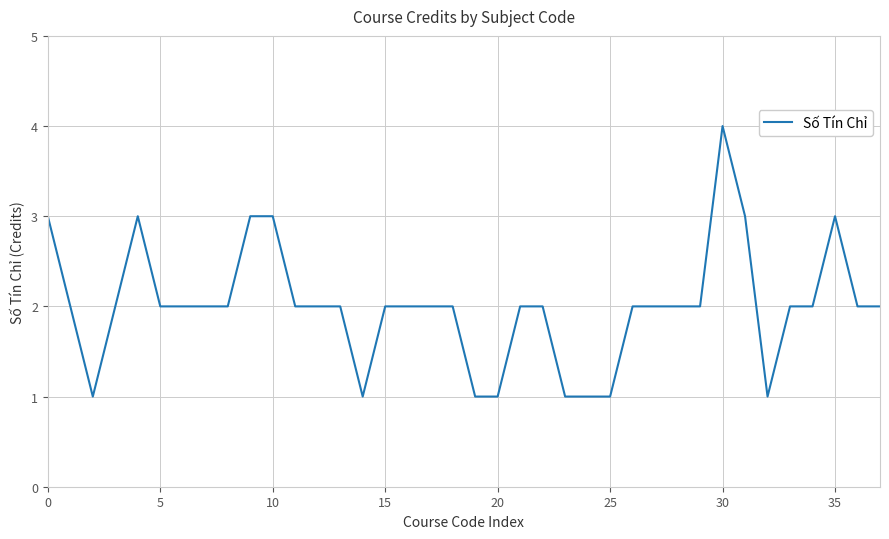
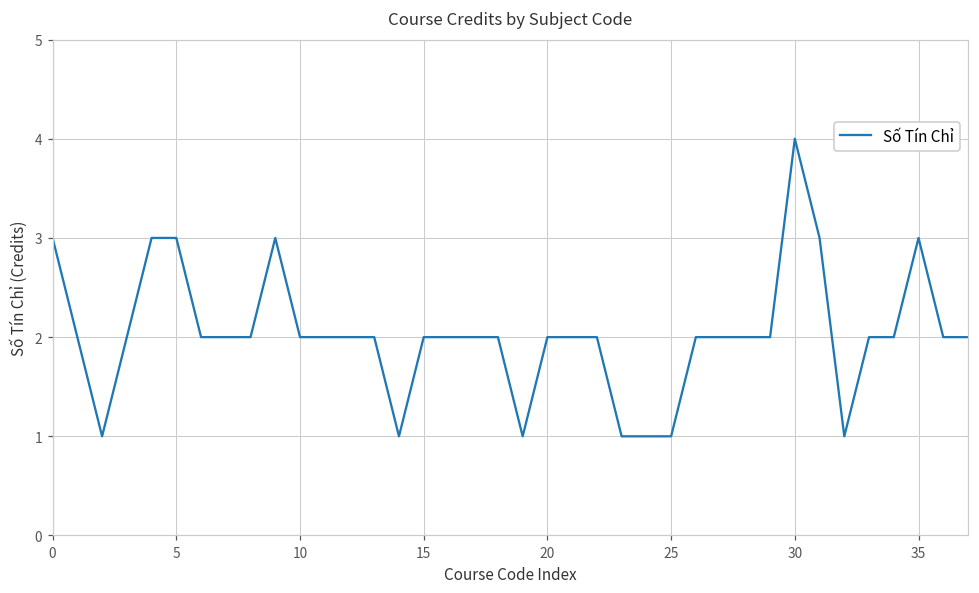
  {
    "0": 3,
-   "5": 2,
-   "10": 3,
+   "5": 3,
+   "10": 2,
    "15": 2,
-   "20": 1,
+   "20": 2,
    "25": 1,
    "30": 4,
    "35": 3
  }
